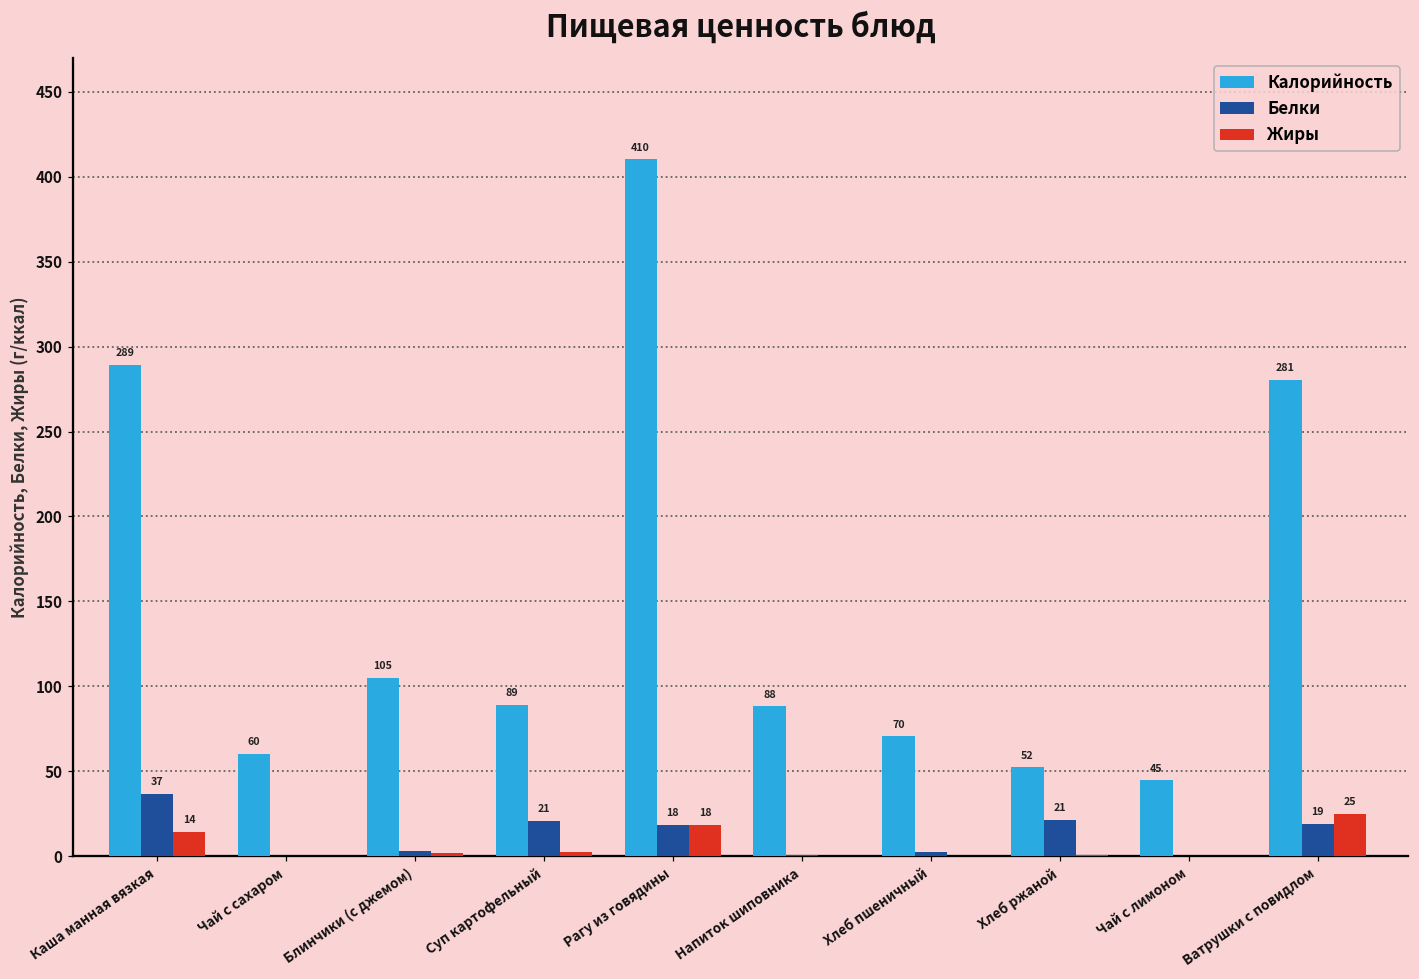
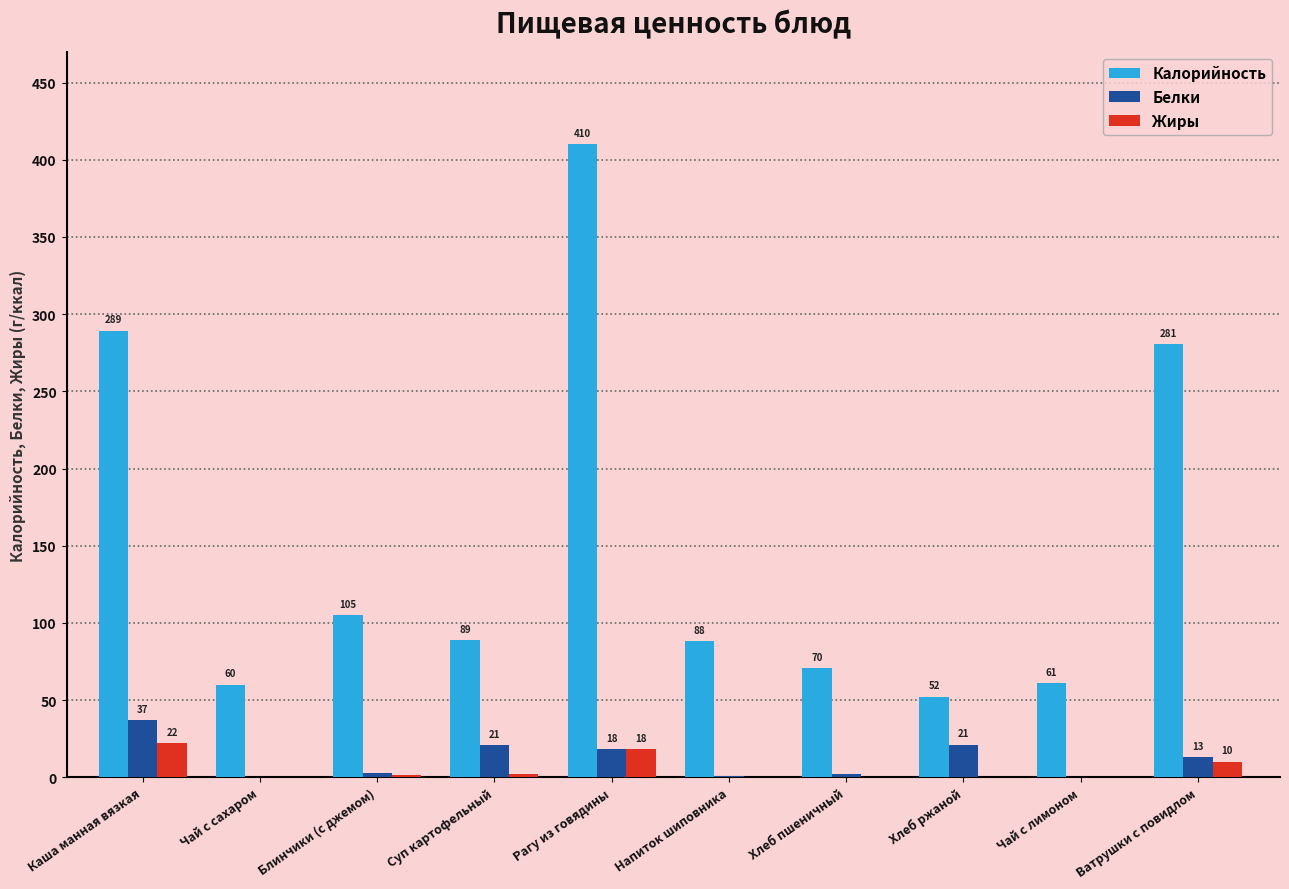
  {
    "Калорийность": {
      "Каша манная вязкая": 289,
      "Чай с сахаром": 60,
      "Блинчики (с джемом)": 105,
      "Суп картофельный": 89,
      "Рагу из говядины": 410,
      "Напиток шиповника": 88,
      "Хлеб пшеничный": 70,
      "Хлеб ржаной": 52,
-     "Чай с лимоном": 45,
+     "Чай с лимоном": 61,
      "Ватрушки с повидлом": 281
    },
    "Белки": {
      "Каша манная вязкая": 37,
      "Суп картофельный": 21,
      "Рагу из говядины": 18,
      "Хлеб ржаной": 21,
-     "Ватрушки с повидлом": 19
+     "Ватрушки с повидлом": 13
    },
    "Жиры": {
-     "Каша манная вязкая": 14,
+     "Каша манная вязкая": 22,
      "Рагу из говядины": 18,
-     "Ватрушки с повидлом": 25
+     "Ватрушки с повидлом": 10
    }
  }
